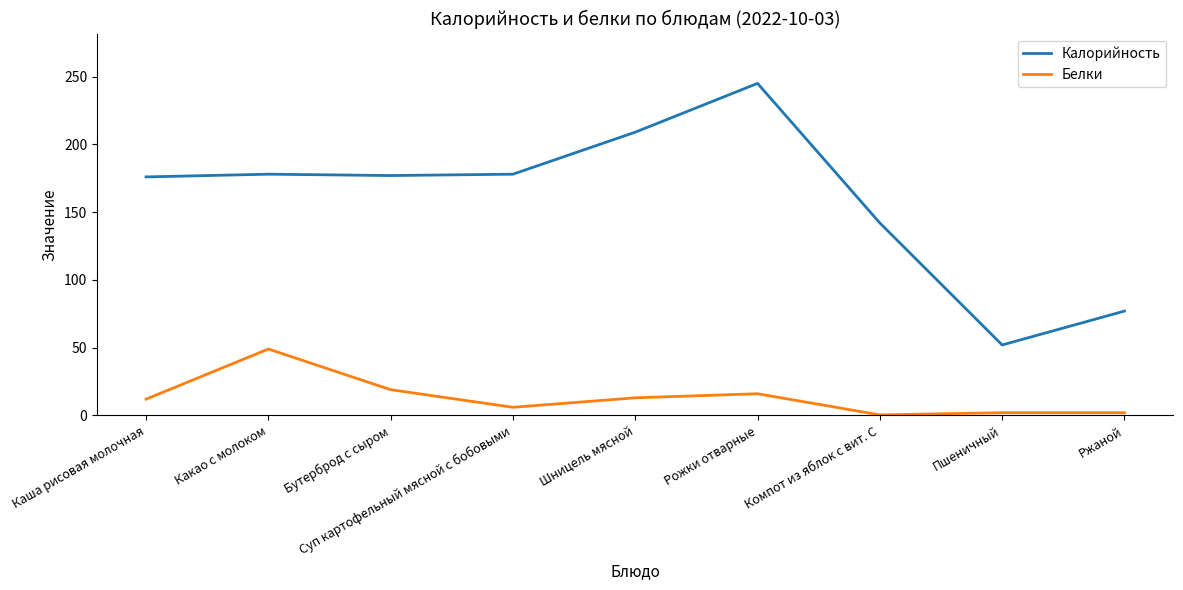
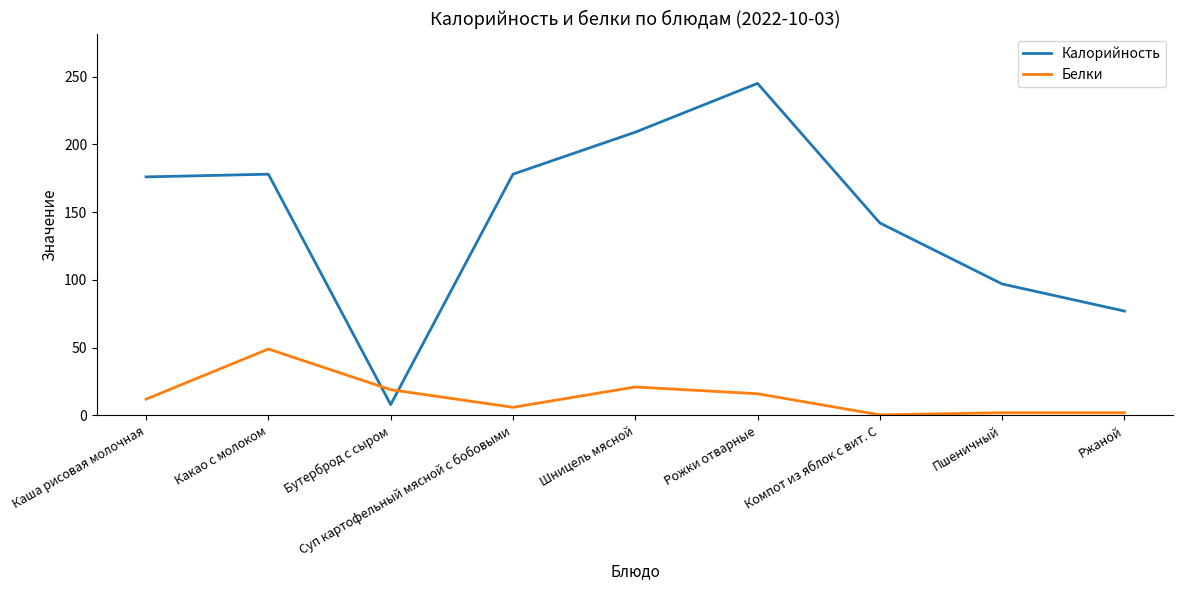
  {
    "Калорийность": {
      "Каша рисовая молочная": 176,
      "Какао с молоком": 178,
-     "Бутерброд с сыром": 177,
+     "Бутерброд с сыром": 8,
      "Суп картофельный мясной с бобовыми": 178,
      "Шницель мясной": 209,
      "Рожки отварные": 245,
      "Компот из яблок с вит. С": 142,
-     "Пшеничный": 52,
+     "Пшеничный": 97,
      "Ржаной": 77
    },
    "Белки": {
      "Каша рисовая молочная": 12,
      "Какао с молоком": 49,
      "Бутерброд с сыром": 19,
      "Суп картофельный мясной с бобовыми": 6,
-     "Шницель мясной": 13,
+     "Шницель мясной": 21,
      "Рожки отварные": 16,
      "Компот из яблок с вит. С": 0,
      "Пшеничный": 2,
      "Ржаной": 2
    }
  }
